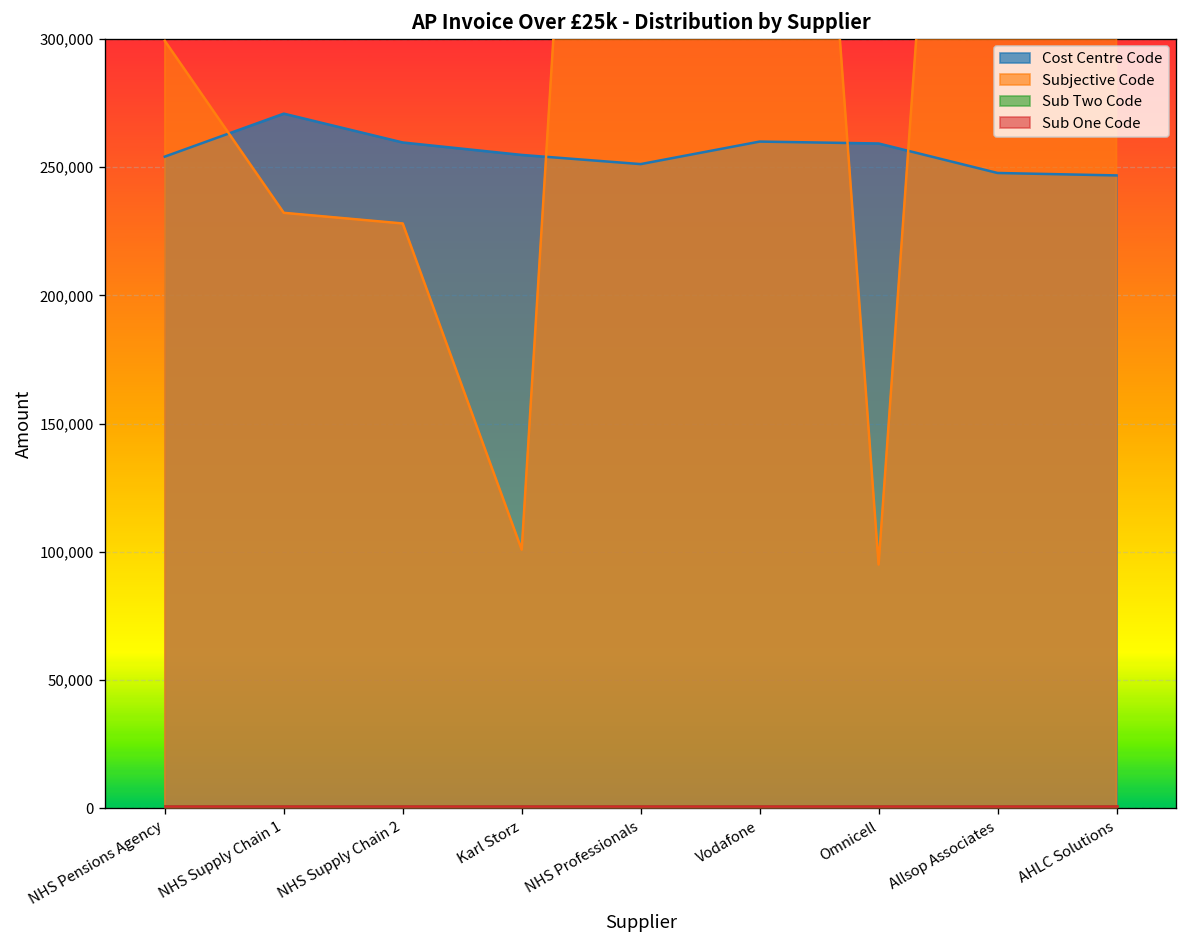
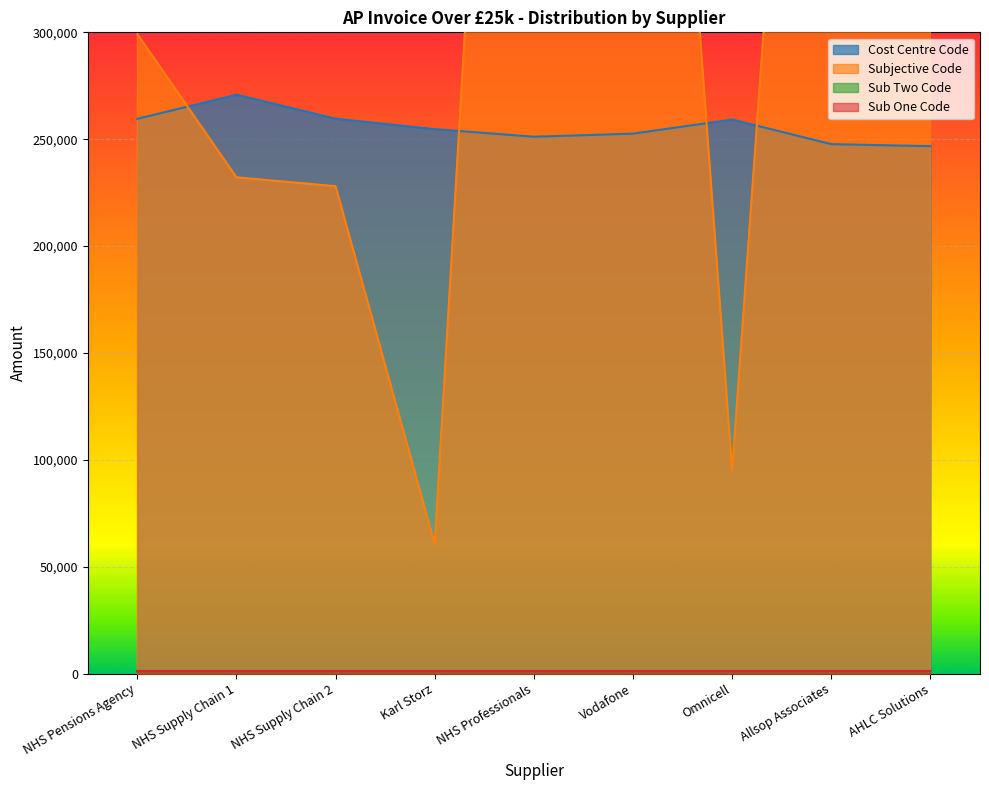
  {
    "Cost Centre Code": {
-     "NHS Pensions Agency": "254,000",
+     "NHS Pensions Agency": "260,000",
      "NHS Supply Chain 1": "271,000",
      "NHS Supply Chain 2": "260,000",
      "Karl Storz": "255,000",
      "NHS Professionals": "251,000",
-     "Vodafone": "260,000",
+     "Vodafone": "253,000",
      "Omnicell": "259,000",
      "Allsop Associates": "248,000",
      "AHLC Solutions": "247,000"
    },
    "Subjective Code": {
      "NHS Pensions Agency": "299,000",
      "NHS Supply Chain 1": "232,000",
      "NHS Supply Chain 2": "228,000",
-     "Karl Storz": "101,000",
+     "Karl Storz": "61,000",
      "Omnicell": "95,000"
    },
    "Sub One Code": {
      "NHS Pensions Agency": "1,000",
      "NHS Supply Chain 1": "1,000",
      "NHS Supply Chain 2": "1,000",
      "Karl Storz": "1,000",
      "NHS Professionals": "1,000",
      "Vodafone": "1,000",
      "Omnicell": "1,000",
      "Allsop Associates": "1,000",
      "AHLC Solutions": "1,000"
    }
  }
